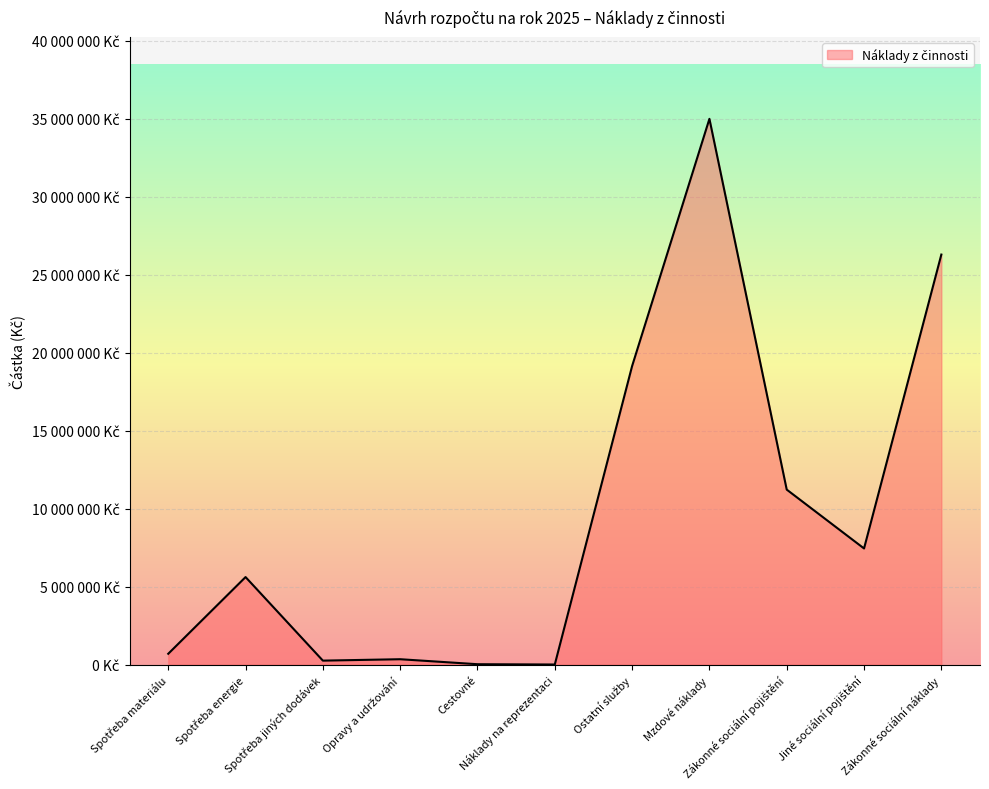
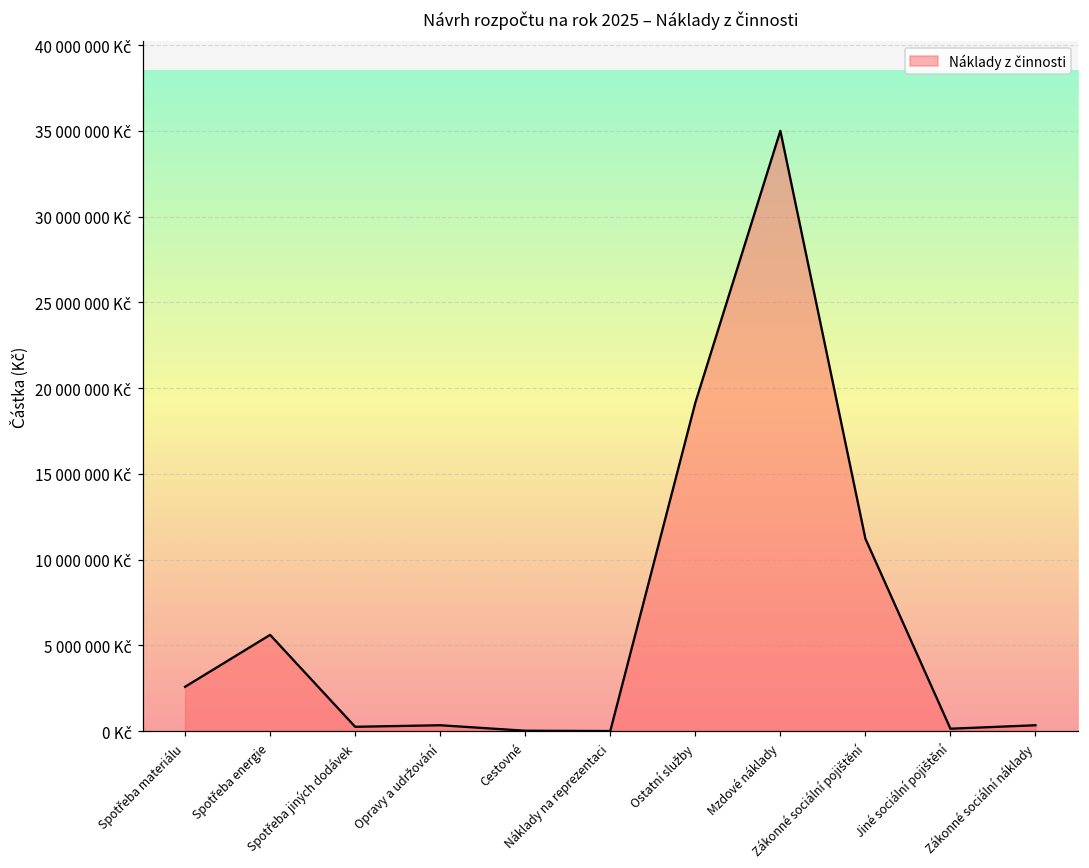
  {
-   "Spotřeba materiálu": "700000 Kč",
+   "Spotřeba materiálu": "2600000 Kč",
    "Spotřeba energie": "5600000 Kč",
    "Spotřeba jiných dodávek": "300000 Kč",
    "Opravy a udržování": "400000 Kč",
    "Cestovné": "0 Kč",
    "Náklady na reprezentaci": "0 Kč",
    "Ostatní služby": "19100000 Kč",
    "Mzdové náklady": "35000000 Kč",
    "Zákonné sociální pojištění": "11200000 Kč",
-   "Jiné sociální pojištění": "7500000 Kč",
-   "Zákonné sociální náklady": "26300000 Kč"
+   "Jiné sociální pojištění": "100000 Kč",
+   "Zákonné sociální náklady": "400000 Kč"
  }
